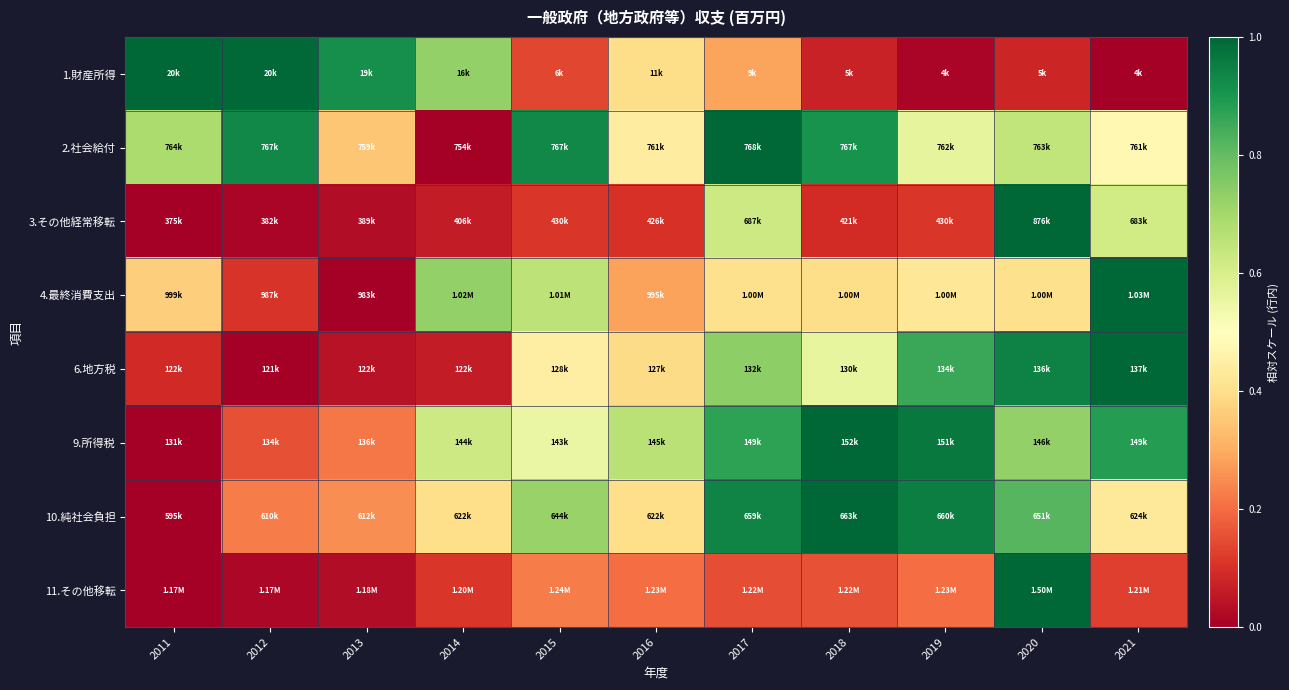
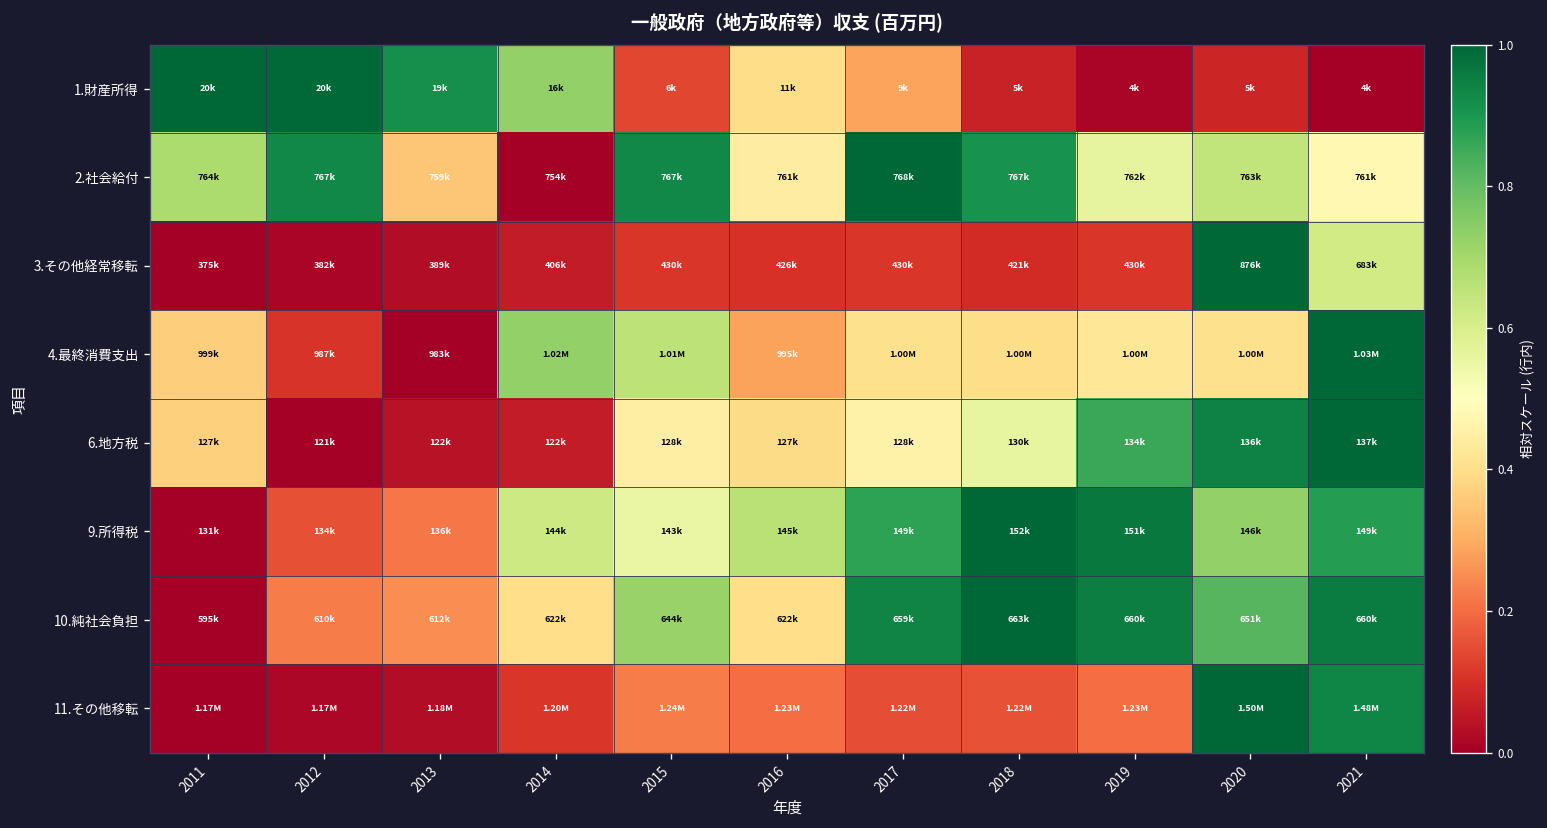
  {
    "1.財産所得": {
      "2011": "20k",
      "2012": "20k",
      "2013": "19k",
      "2014": "16k",
      "2015": "6k",
      "2016": "11k",
      "2017": "9k",
      "2018": "5k",
      "2019": "4k",
      "2020": "5k",
      "2021": "4k"
    },
    "2.社会給付": {
      "2011": "764k",
      "2012": "767k",
      "2013": "759k",
      "2014": "754k",
      "2015": "767k",
      "2016": "761k",
      "2017": "768k",
      "2018": "767k",
      "2019": "762k",
      "2020": "763k",
      "2021": "761k"
    },
    "3.その他経常移転": {
      "2011": "375k",
      "2012": "382k",
      "2013": "389k",
      "2014": "406k",
      "2015": "430k",
      "2016": "426k",
-     "2017": "687k",
+     "2017": "430k",
      "2018": "421k",
      "2019": "430k",
      "2020": "876k",
      "2021": "683k"
    },
    "4.最終消費支出": {
      "2011": "999k",
      "2012": "987k",
      "2013": "983k",
      "2014": "1.02M",
      "2015": "1.01M",
      "2016": "995k",
      "2017": "1.00M",
      "2018": "1.00M",
      "2019": "1.00M",
      "2020": "1.00M",
      "2021": "1.03M"
    },
    "6.地方税": {
-     "2011": "122k",
+     "2011": "127k",
      "2012": "121k",
      "2013": "122k",
      "2014": "122k",
      "2015": "128k",
      "2016": "127k",
-     "2017": "132k",
+     "2017": "128k",
      "2018": "130k",
      "2019": "134k",
      "2020": "136k",
      "2021": "137k"
    },
    "9.所得税": {
      "2011": "131k",
      "2012": "134k",
      "2013": "136k",
      "2014": "144k",
      "2015": "143k",
      "2016": "145k",
      "2017": "149k",
      "2018": "152k",
      "2019": "151k",
      "2020": "146k",
      "2021": "149k"
    },
    "10.純社会負担": {
      "2011": "595k",
      "2012": "610k",
      "2013": "612k",
      "2014": "622k",
      "2015": "644k",
      "2016": "622k",
      "2017": "659k",
      "2018": "663k",
      "2019": "660k",
      "2020": "651k",
-     "2021": "624k"
+     "2021": "660k"
    },
    "11.その他移転": {
      "2011": "1.17M",
      "2012": "1.17M",
      "2013": "1.18M",
      "2014": "1.20M",
      "2015": "1.24M",
      "2016": "1.23M",
      "2017": "1.22M",
      "2018": "1.22M",
      "2019": "1.23M",
      "2020": "1.50M",
-     "2021": "1.21M"
+     "2021": "1.48M"
    }
  }
